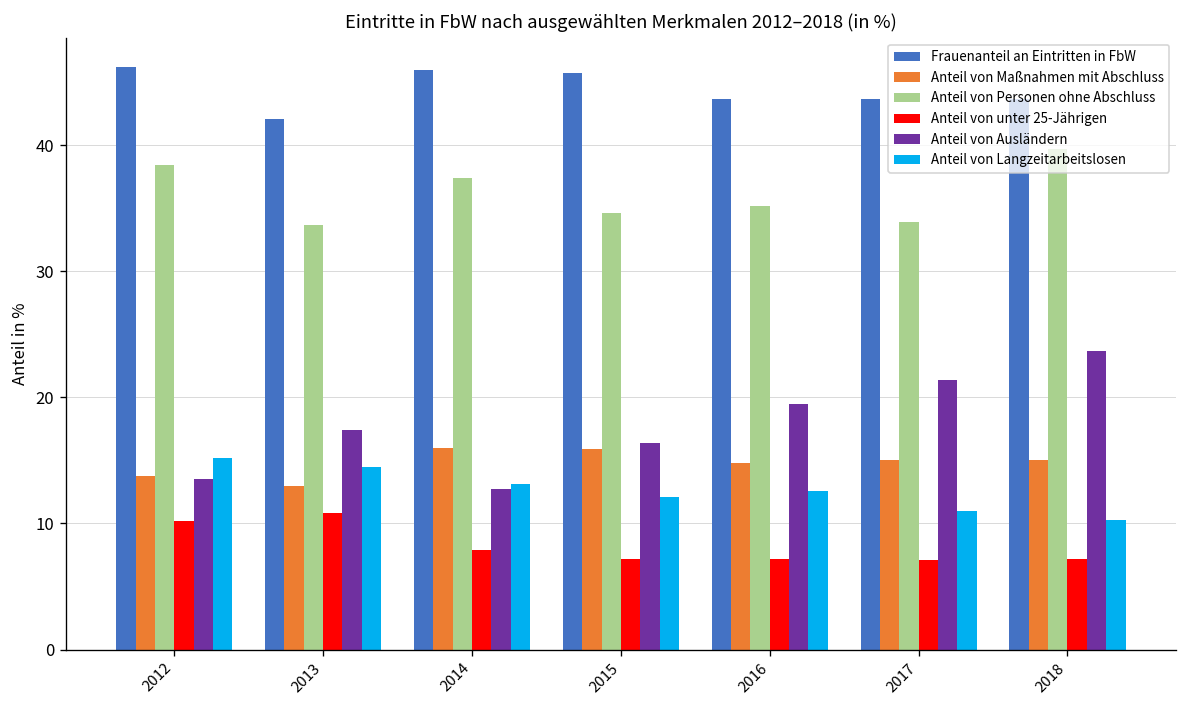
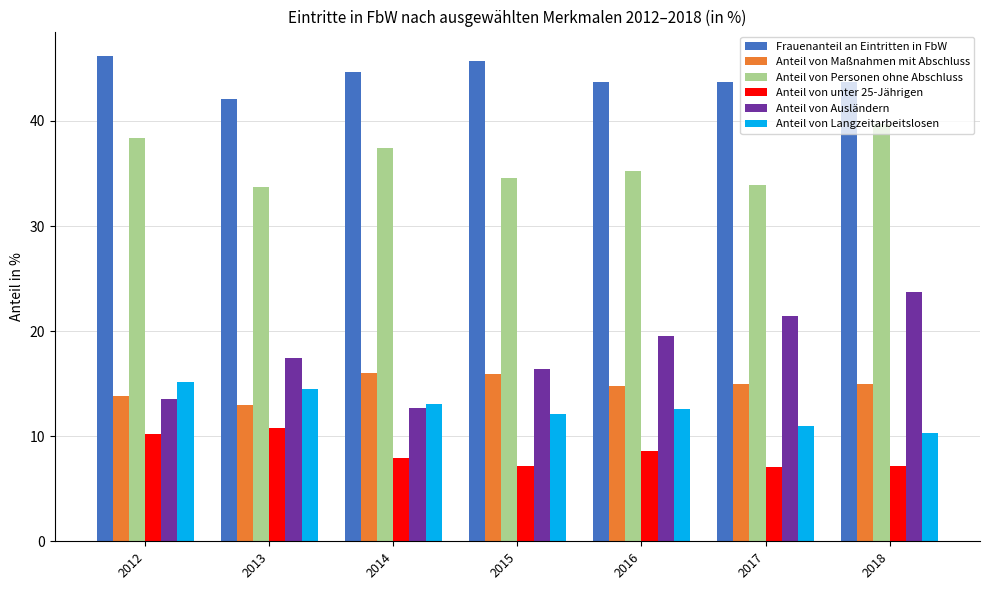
  {
    "Frauenanteil an Eintritten in FbW": {
      "2012": 46.2,
      "2013": 42.1,
-     "2014": 46.0,
+     "2014": 44.7,
      "2015": 45.7,
      "2016": 43.7,
      "2017": 43.7
    },
    "Anteil von Maßnahmen mit Abschluss": {
      "2012": 13.8,
      "2013": 13.0,
      "2014": 16.0,
      "2015": 15.9,
      "2016": 14.8,
      "2017": 15.0,
      "2018": 15.0
    },
    "Anteil von Personen ohne Abschluss": {
      "2012": 38.4,
      "2013": 33.7,
      "2014": 37.4,
      "2015": 34.6,
      "2016": 35.2,
      "2017": 33.9
    },
    "Anteil von unter 25-Jährigen": {
      "2012": 10.2,
      "2013": 10.8,
      "2014": 7.9,
      "2015": 7.2,
-     "2016": 7.2,
+     "2016": 8.6,
      "2017": 7.1,
      "2018": 7.2
    },
    "Anteil von Ausländern": {
      "2012": 13.5,
      "2013": 17.4,
      "2014": 12.7,
      "2015": 16.4,
      "2016": 19.5,
      "2017": 21.4,
      "2018": 23.7
    },
    "Anteil von Langzeitarbeitslosen": {
      "2012": 15.2,
      "2013": 14.5,
      "2014": 13.1,
      "2015": 12.1,
      "2016": 12.6,
      "2017": 11.0,
      "2018": 10.3
    }
  }
